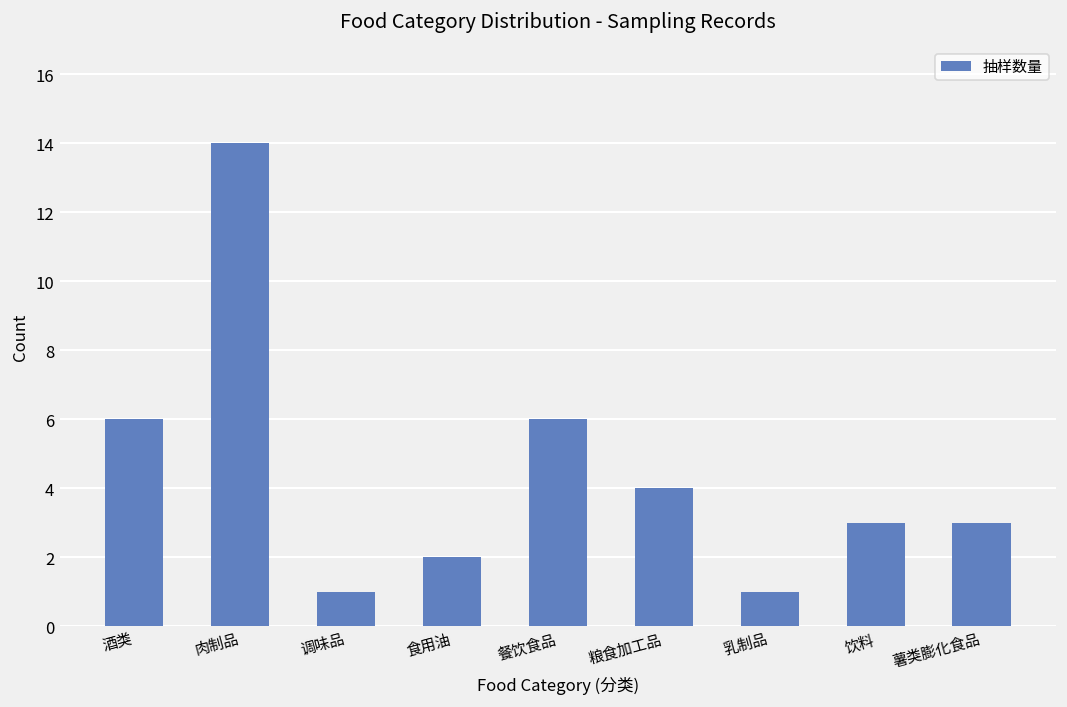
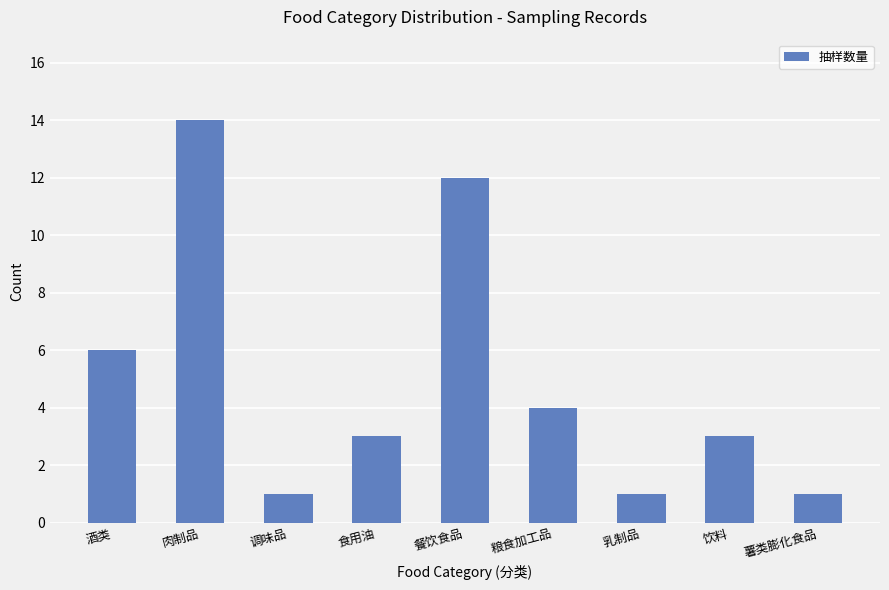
  {
    "酒类": 6,
    "肉制品": 14,
    "调味品": 1,
-   "食用油": 2,
-   "餐饮食品": 6,
+   "食用油": 3,
+   "餐饮食品": 12,
    "粮食加工品": 4,
    "乳制品": 1,
    "饮料": 3,
-   "薯类膨化食品": 3
+   "薯类膨化食品": 1
  }
